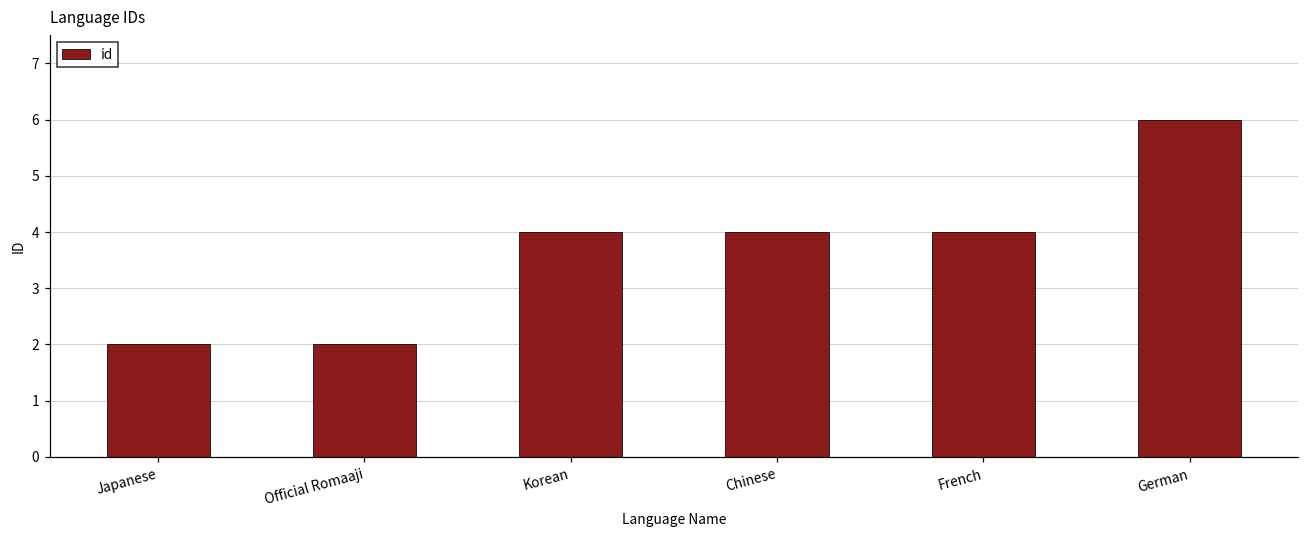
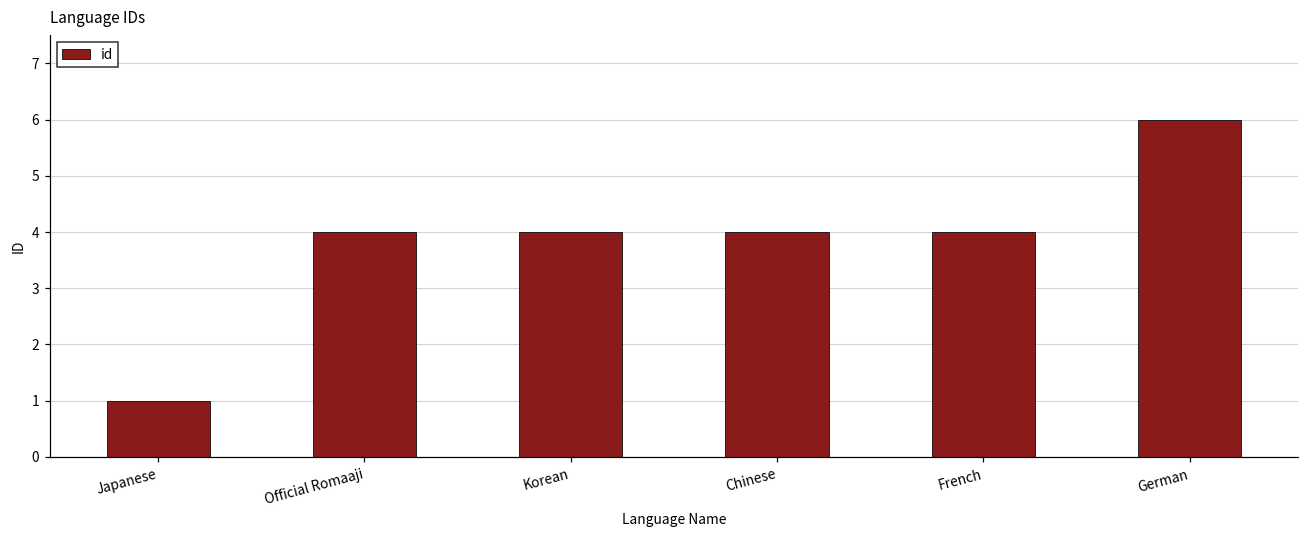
  {
-   "Japanese": 2,
-   "Official Romaaji": 2,
+   "Japanese": 1,
+   "Official Romaaji": 4,
    "Korean": 4,
    "Chinese": 4,
    "French": 4,
    "German": 6
  }
